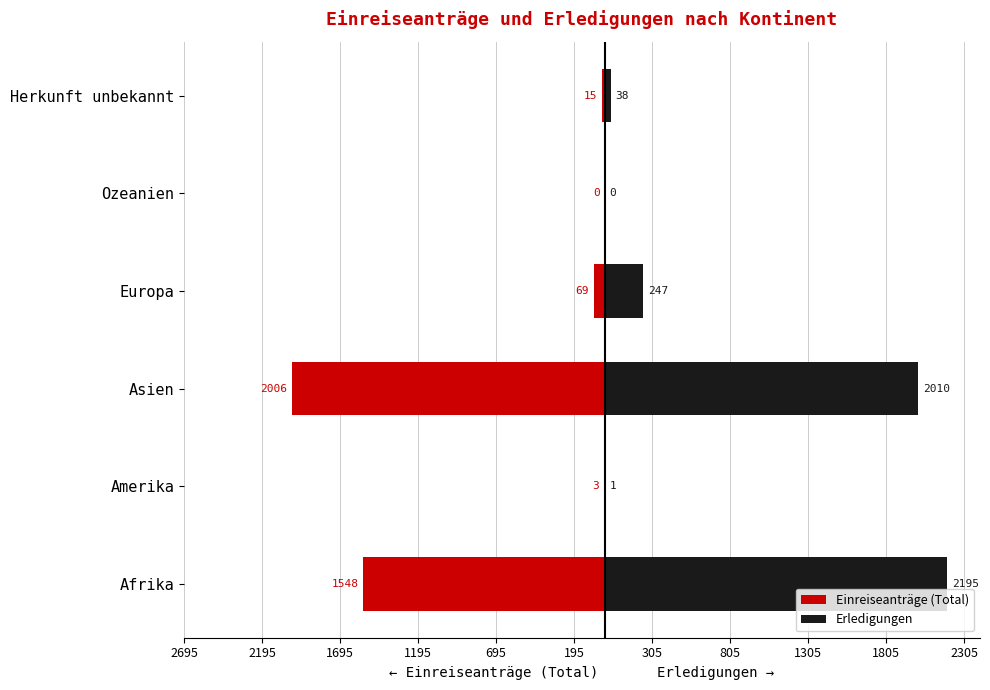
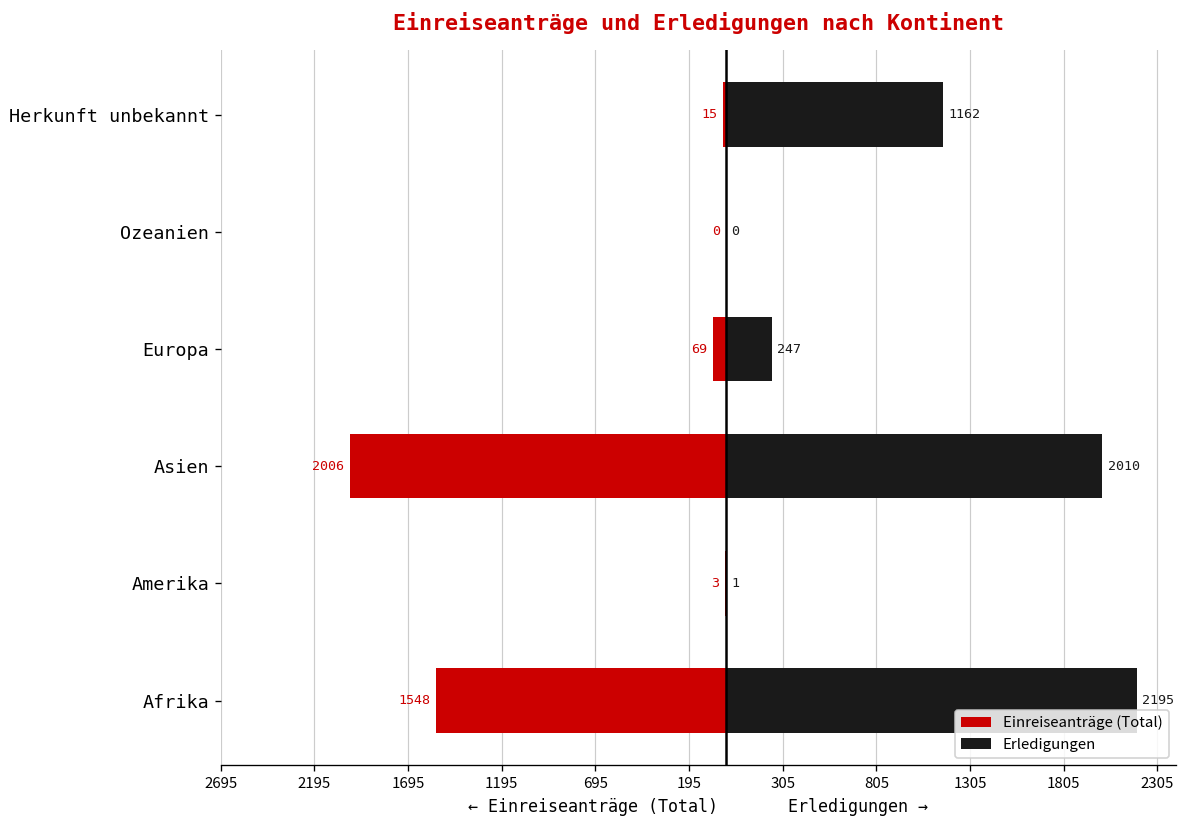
  {
    "Einreiseanträge (Total)": {
      "Ozeanien": 0
    },
    "Erledigungen": {
-     "Herkunft unbekannt": 38,
+     "Herkunft unbekannt": 1162,
      "Ozeanien": 0,
      "Europa": 247,
      "Asien": 2010,
      "Amerika": 1,
      "Afrika": 2195
    }
  }
